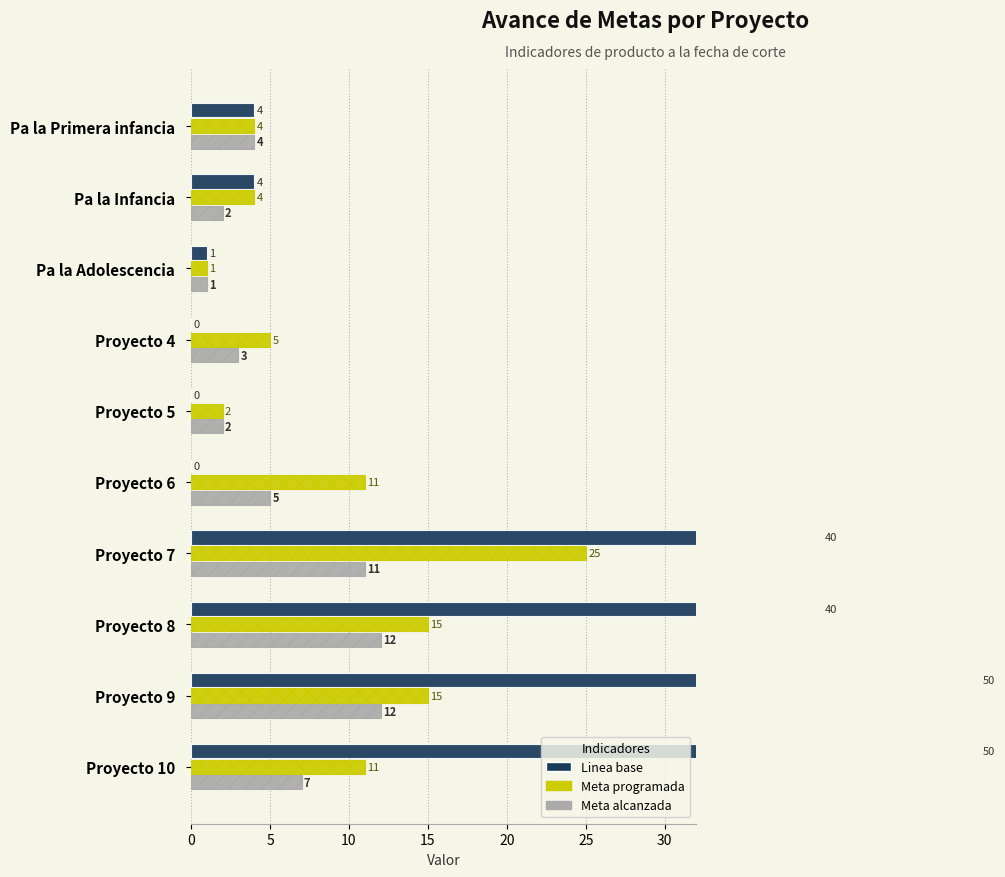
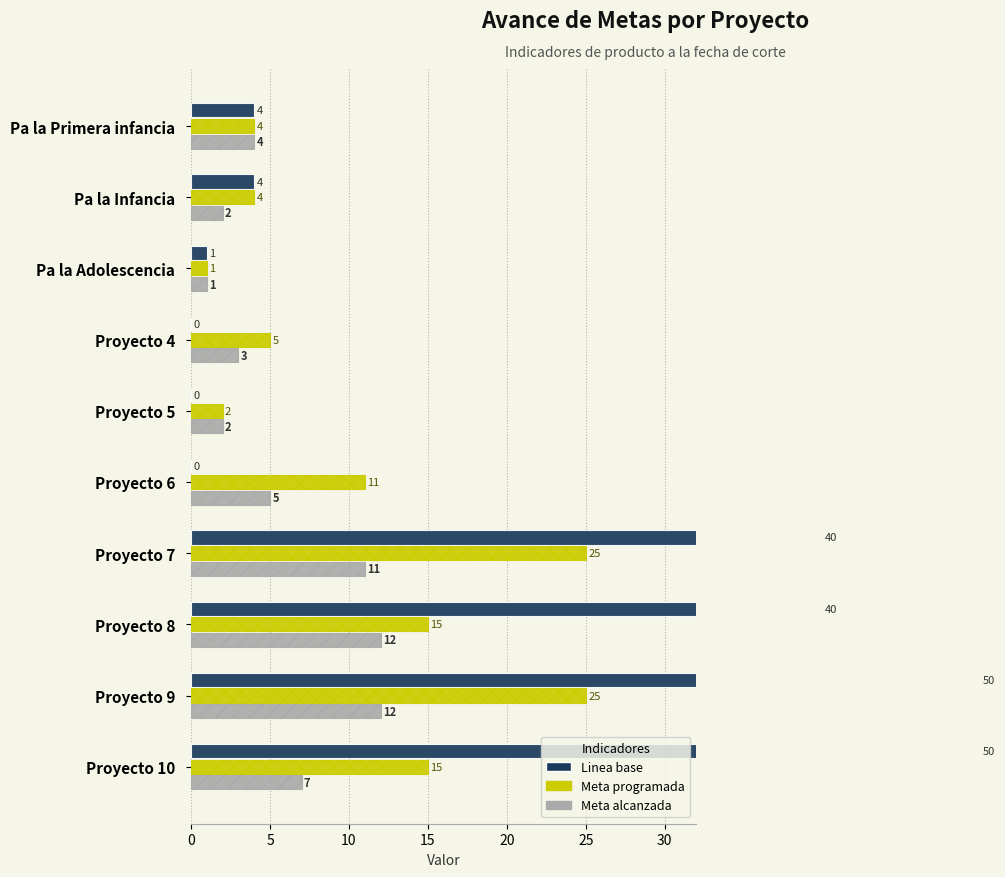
  {
    "Linea base": {
      "Pa la Primera infancia": 4,
      "Pa la Infancia": 4,
      "Pa la Adolescencia": 1,
      "Proyecto 4": 0,
      "Proyecto 5": 0,
      "Proyecto 6": 0
    },
    "Meta programada": {
      "Pa la Primera infancia": 4,
      "Pa la Infancia": 4,
      "Pa la Adolescencia": 1,
      "Proyecto 4": 5,
      "Proyecto 5": 2,
      "Proyecto 6": 11,
      "Proyecto 7": 25,
      "Proyecto 8": 15,
-     "Proyecto 9": 15,
-     "Proyecto 10": 11
+     "Proyecto 9": 25,
+     "Proyecto 10": 15
    },
    "Meta alcanzada": {
      "Pa la Primera infancia": 4,
      "Pa la Infancia": 2,
      "Pa la Adolescencia": 1,
      "Proyecto 4": 3,
      "Proyecto 5": 2,
      "Proyecto 6": 5,
      "Proyecto 7": 11,
      "Proyecto 8": 12,
      "Proyecto 9": 12,
      "Proyecto 10": 7
    }
  }
